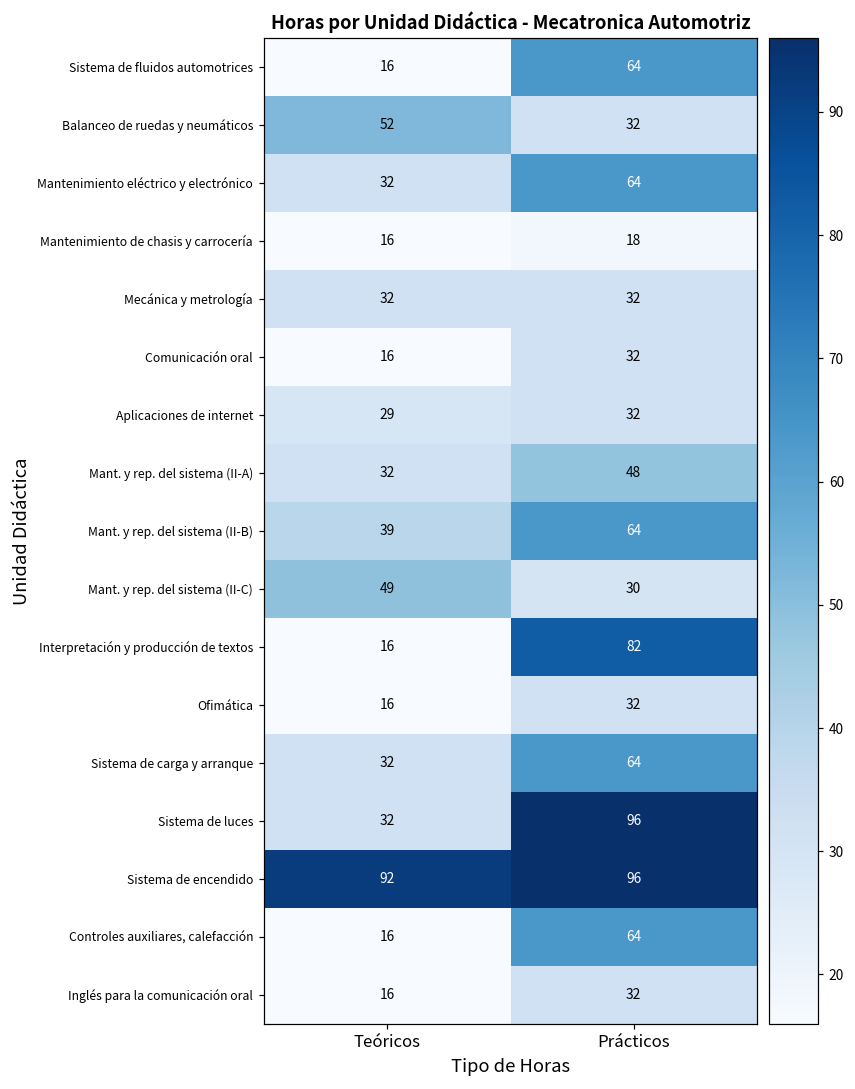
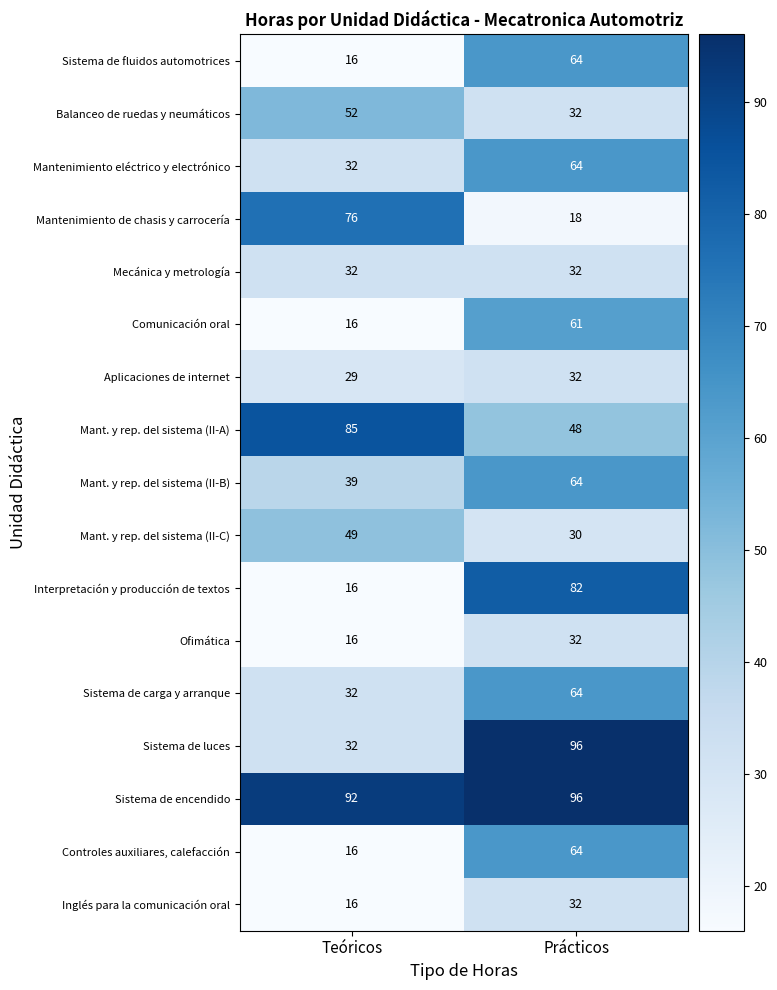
  {
    "Sistema de fluidos automotrices": {
      "Teóricos": 16,
      "Prácticos": 64
    },
    "Balanceo de ruedas y neumáticos": {
      "Teóricos": 52,
      "Prácticos": 32
    },
    "Mantenimiento eléctrico y electrónico": {
      "Teóricos": 32,
      "Prácticos": 64
    },
    "Mantenimiento de chasis y carrocería": {
-     "Teóricos": 16,
+     "Teóricos": 76,
      "Prácticos": 18
    },
    "Mecánica y metrología": {
      "Teóricos": 32,
      "Prácticos": 32
    },
    "Comunicación oral": {
      "Teóricos": 16,
-     "Prácticos": 32
+     "Prácticos": 61
    },
    "Aplicaciones de internet": {
      "Teóricos": 29,
      "Prácticos": 32
    },
    "Mant. y rep. del sistema (II-A)": {
-     "Teóricos": 32,
+     "Teóricos": 85,
      "Prácticos": 48
    },
    "Mant. y rep. del sistema (II-B)": {
      "Teóricos": 39,
      "Prácticos": 64
    },
    "Mant. y rep. del sistema (II-C)": {
      "Teóricos": 49,
      "Prácticos": 30
    },
    "Interpretación y producción de textos": {
      "Teóricos": 16,
      "Prácticos": 82
    },
    "Ofimática": {
      "Teóricos": 16,
      "Prácticos": 32
    },
    "Sistema de carga y arranque": {
      "Teóricos": 32,
      "Prácticos": 64
    },
    "Sistema de luces": {
      "Teóricos": 32,
      "Prácticos": 96
    },
    "Sistema de encendido": {
      "Teóricos": 92,
      "Prácticos": 96
    },
    "Controles auxiliares, calefacción": {
      "Teóricos": 16,
      "Prácticos": 64
    },
    "Inglés para la comunicación oral": {
      "Teóricos": 16,
      "Prácticos": 32
    }
  }
